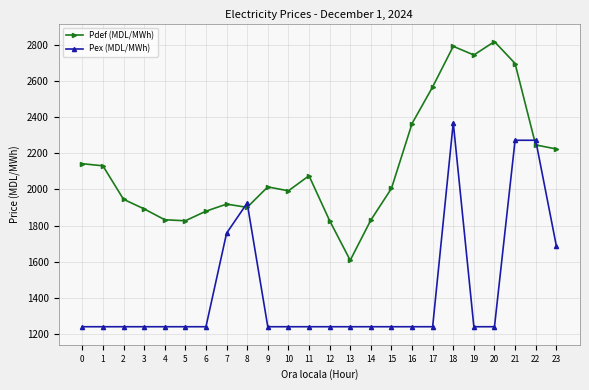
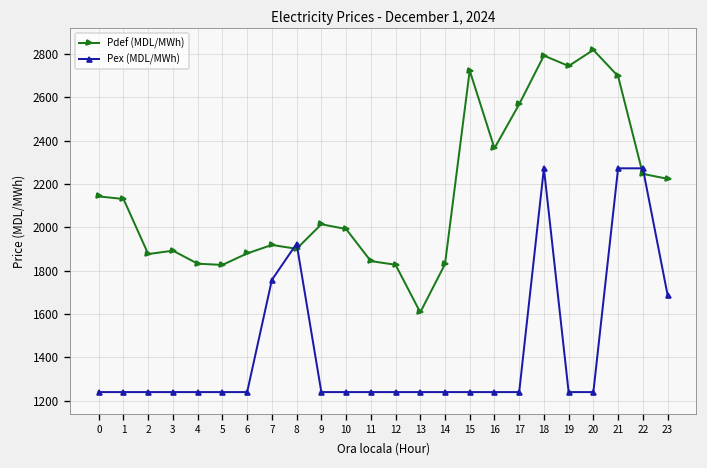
  {
    "Pdef (MDL/MWh)": {
      "0": 2140,
      "1": 2130,
-     "2": 1950,
+     "2": 1880,
      "3": 1890,
      "4": 1830,
      "5": 1830,
      "6": 1880,
      "7": 1920,
      "8": 1900,
      "9": 2010,
      "10": 1990,
-     "11": 2080,
+     "11": 1840,
      "12": 1830,
      "13": 1610,
      "14": 1830,
-     "15": 2010,
+     "15": 2720,
      "16": 2370,
      "17": 2570,
      "18": 2790,
      "19": 2740,
      "20": 2820,
      "21": 2700,
      "22": 2250,
      "23": 2220
    },
    "Pex (MDL/MWh)": {
      "0": 1240,
      "1": 1240,
      "2": 1240,
      "3": 1240,
      "4": 1240,
      "5": 1240,
      "6": 1240,
      "7": 1760,
      "8": 1920,
      "9": 1240,
      "10": 1240,
      "11": 1240,
      "12": 1240,
      "13": 1240,
      "14": 1240,
      "15": 1240,
      "16": 1240,
      "17": 1240,
-     "18": 2370,
+     "18": 2270,
      "19": 1240,
      "20": 1240,
      "21": 2270,
      "22": 2270,
      "23": 1690
    }
  }
